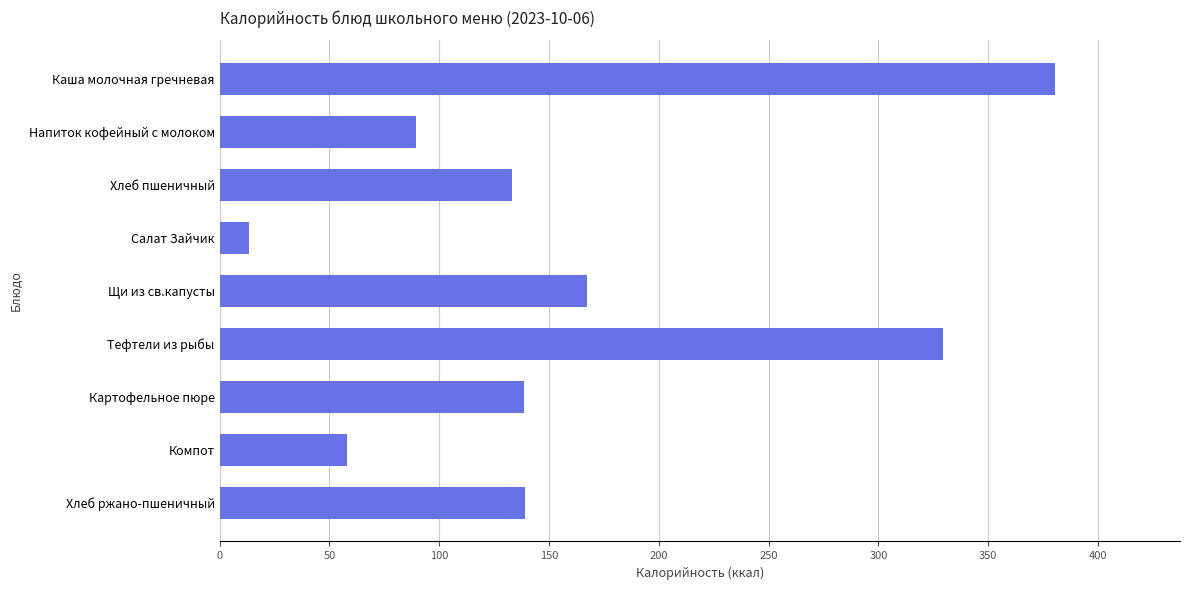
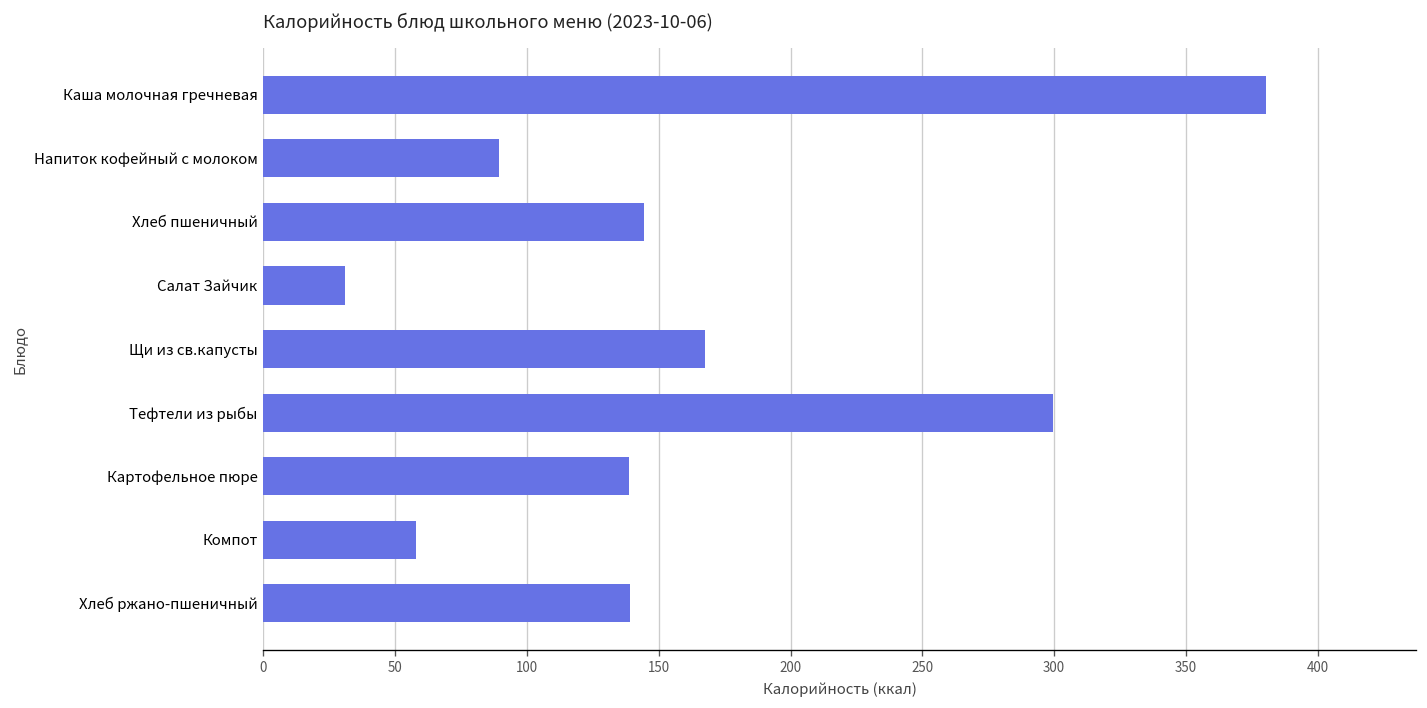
  {
    "Каша молочная гречневая": 380,
    "Напиток кофейный с молоком": 89,
-   "Хлеб пшеничный": 133,
-   "Салат Зайчик": 14,
+   "Хлеб пшеничный": 144,
+   "Салат Зайчик": 31,
    "Щи из св.капусты": 167,
-   "Тефтели из рыбы": 329,
+   "Тефтели из рыбы": 300,
    "Картофельное пюре": 139,
    "Компот": 58,
    "Хлеб ржано-пшеничный": 139
  }
